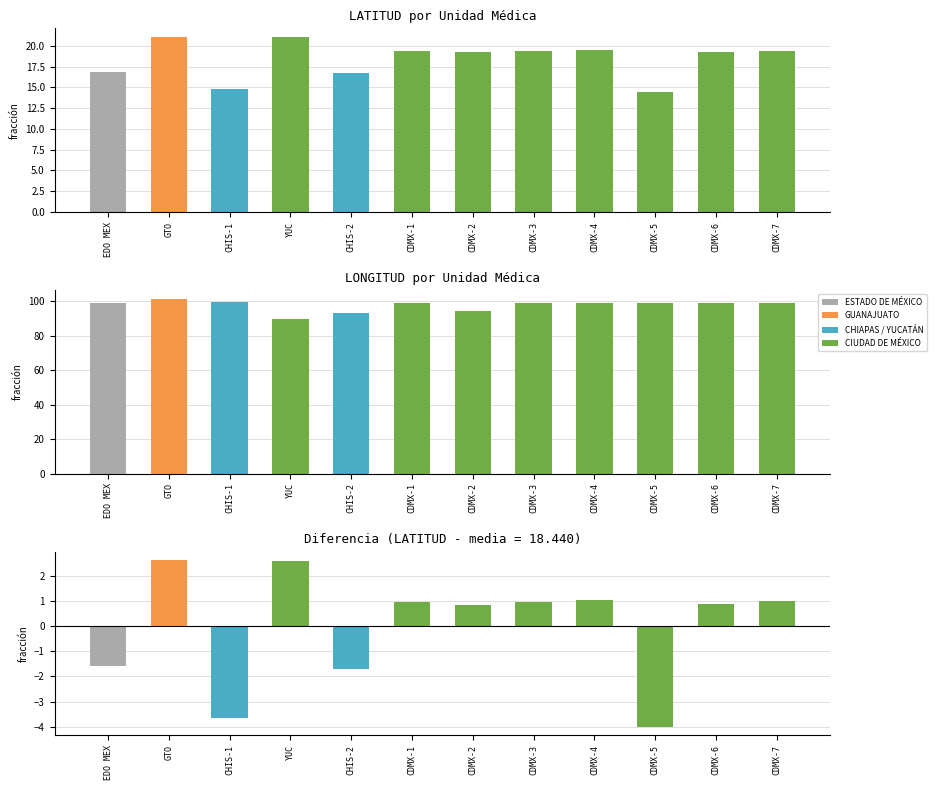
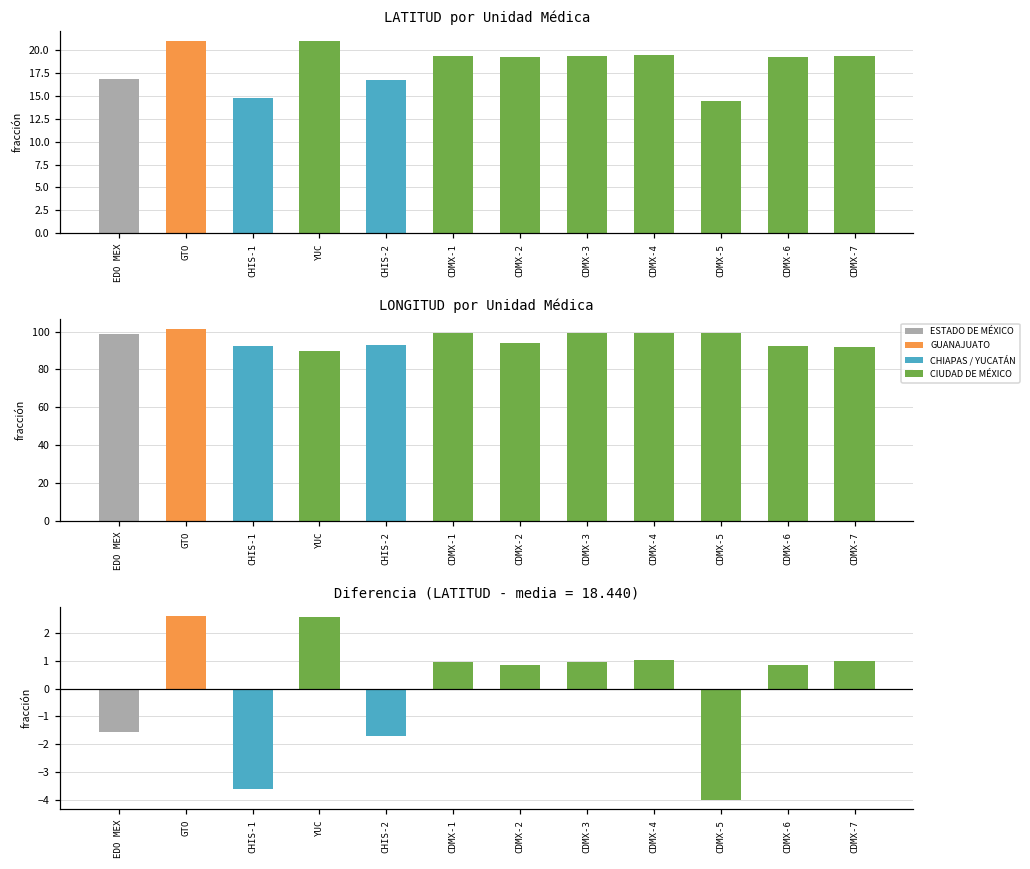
  {
    "LATITUD por Unidad Médica": {
      "EDO MEX": 17,
      "GTO": 21,
      "CHIS-1": 15,
      "YUC": 21,
      "CHIS-2": 17,
      "CDMX-1": 19,
      "CDMX-2": 19,
      "CDMX-3": 19,
      "CDMX-4": 19,
      "CDMX-5": 14,
      "CDMX-6": 19,
      "CDMX-7": 19
    },
    "LONGITUD por Unidad Médica": {
      "EDO MEX": 99,
      "GTO": 102,
-     "CHIS-1": 100,
+     "CHIS-1": 92,
      "YUC": 90,
      "CHIS-2": 93,
      "CDMX-1": 99,
      "CDMX-2": 94,
      "CDMX-3": 99,
      "CDMX-4": 99,
      "CDMX-5": 99,
-     "CDMX-6": 99,
-     "CDMX-7": 99
+     "CDMX-6": 92,
+     "CDMX-7": 92
    },
    "Diferencia (LATITUD - media = 18.440)": {
      "EDO MEX": -1.6,
      "GTO": 2.6,
      "CHIS-1": -3.6,
      "YUC": 2.6,
      "CHIS-2": -1.7,
      "CDMX-1": 1.0,
      "CDMX-2": 0.9,
      "CDMX-3": 1.0,
      "CDMX-4": 1.0,
      "CDMX-5": -4.0,
      "CDMX-6": 0.9,
      "CDMX-7": 1.0
    }
  }
